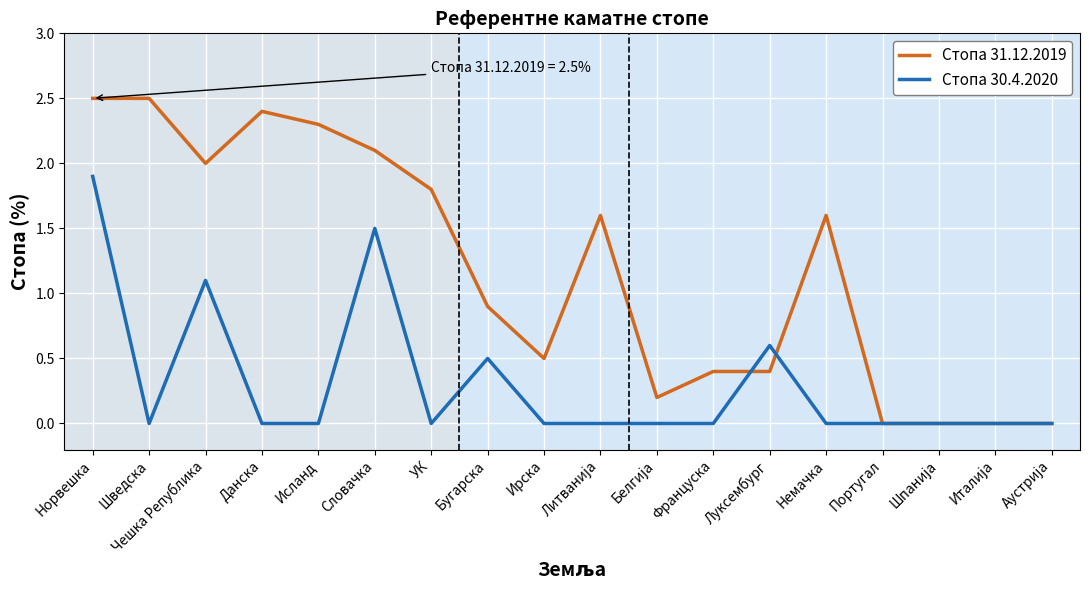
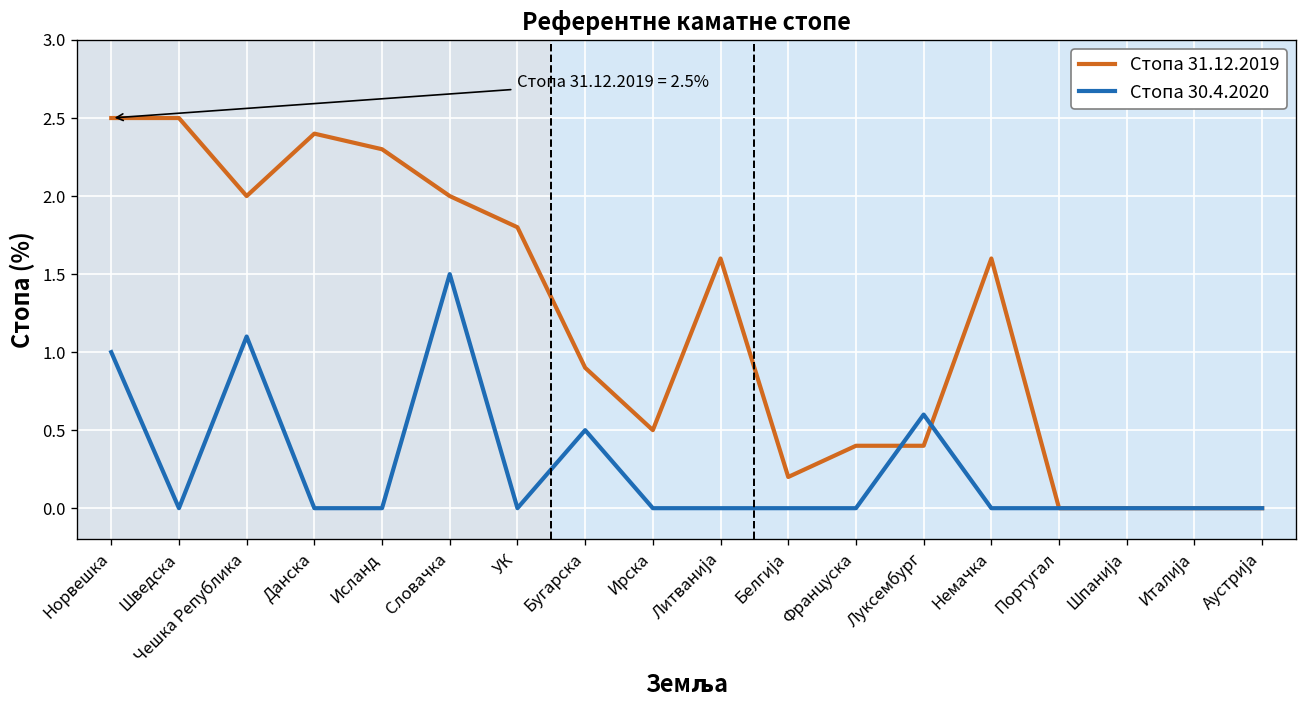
  {
    "Стопа 31.12.2019": {
      "Норвешка": 2.5,
      "Чешка Република": 2.0,
      "Данска": 2.4,
      "Исланд": 2.3,
-     "Словачка": 2.1,
+     "Словачка": 2.0,
      "УК": 1.8,
      "Бугарска": 0.9,
      "Ирска": 0.5,
      "Литванија": 1.6,
      "Белгија": 0.2,
      "Француска": 0.4,
      "Луксембург": 0.4,
      "Немачка": 1.6
    },
    "Стопа 30.4.2020": {
-     "Норвешка": 1.9,
+     "Норвешка": 1.0,
      "Шведска": 0.0,
      "Чешка Република": 1.1,
      "Данска": 0.0,
      "Исланд": 0.0,
      "Словачка": 1.5,
      "УК": 0.0,
      "Бугарска": 0.5,
      "Ирска": 0.0,
      "Литванија": 0.0,
      "Белгија": 0.0,
      "Француска": 0.0,
      "Луксембург": 0.6,
      "Немачка": 0.0
    }
  }
